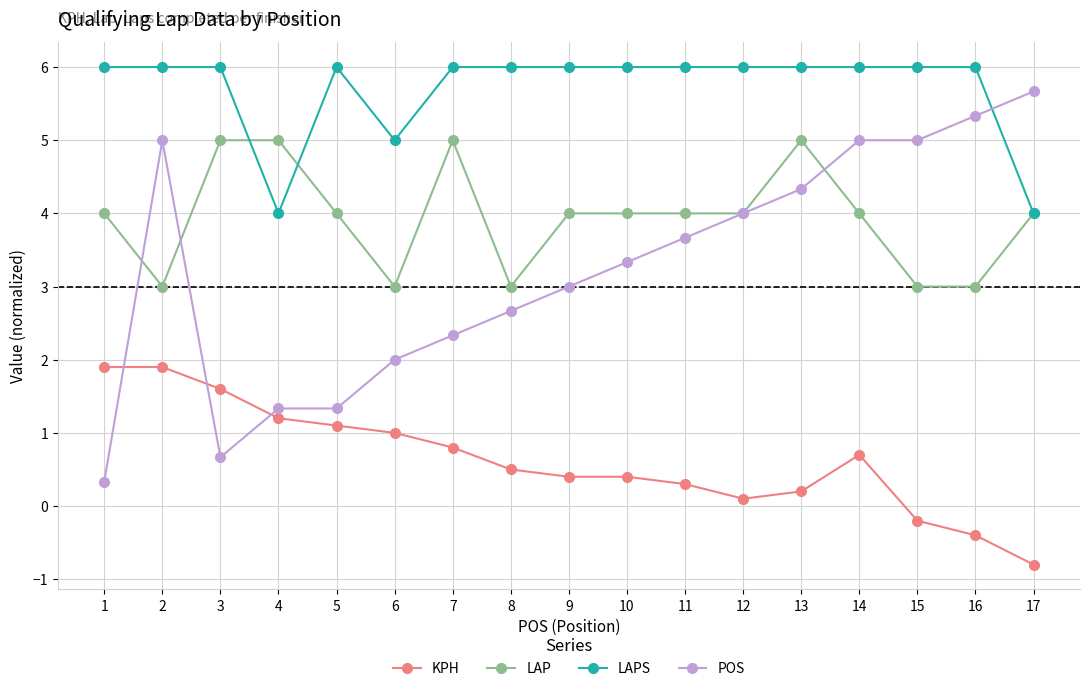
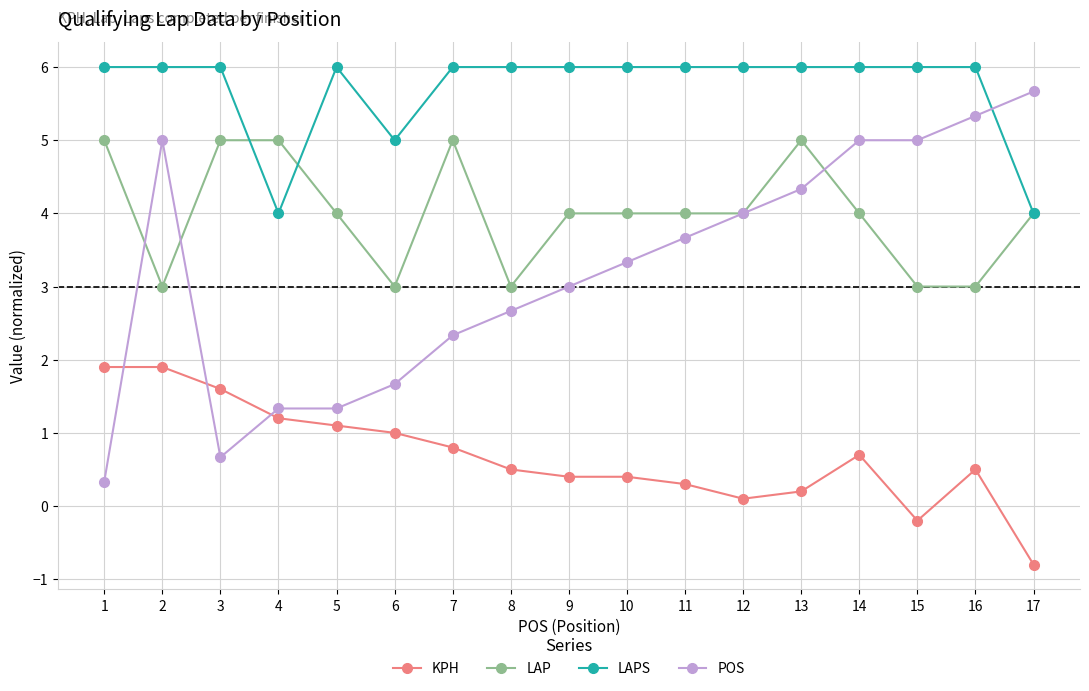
  {
    "KPH": {
      "1": 1.9,
      "2": 1.9,
      "3": 1.6,
      "4": 1.2,
      "5": 1.1,
      "6": 1.0,
      "7": 0.8,
      "8": 0.5,
      "9": 0.4,
      "10": 0.4,
      "11": 0.3,
      "12": 0.1,
      "13": 0.2,
      "14": 0.7,
      "15": -0.2,
-     "16": -0.4,
+     "16": 0.5,
      "17": -0.8
    },
    "LAP": {
-     "1": 4,
+     "1": 5,
      "2": 3,
      "3": 5,
      "4": 5,
      "5": 4,
      "6": 3,
      "7": 5,
      "8": 3,
      "9": 4,
      "10": 4,
      "11": 4,
      "13": 5,
      "14": 4,
      "15": 3,
      "16": 3
    },
    "LAPS": {
      "1": 6.0,
      "2": 6.0,
      "3": 6.0,
      "4": 4.0,
      "5": 6.0,
      "6": 5.0,
      "7": 6.0,
      "8": 6.0,
      "9": 6.0,
      "10": 6.0,
      "11": 6.0,
      "12": 6.0,
      "13": 6.0,
      "14": 6.0,
      "15": 6.0,
      "16": 6.0
    },
    "POS": {
      "1": 0.3,
      "2": 5.0,
      "3": 0.7,
      "4": 1.3,
      "5": 1.3,
-     "6": 2.0,
+     "6": 1.7,
      "7": 2.3,
      "8": 2.7,
      "9": 3.0,
      "10": 3.3,
      "11": 3.7,
      "13": 4.3,
      "14": 5.0,
      "15": 5.0,
      "16": 5.3,
      "17": 5.7
    }
  }
